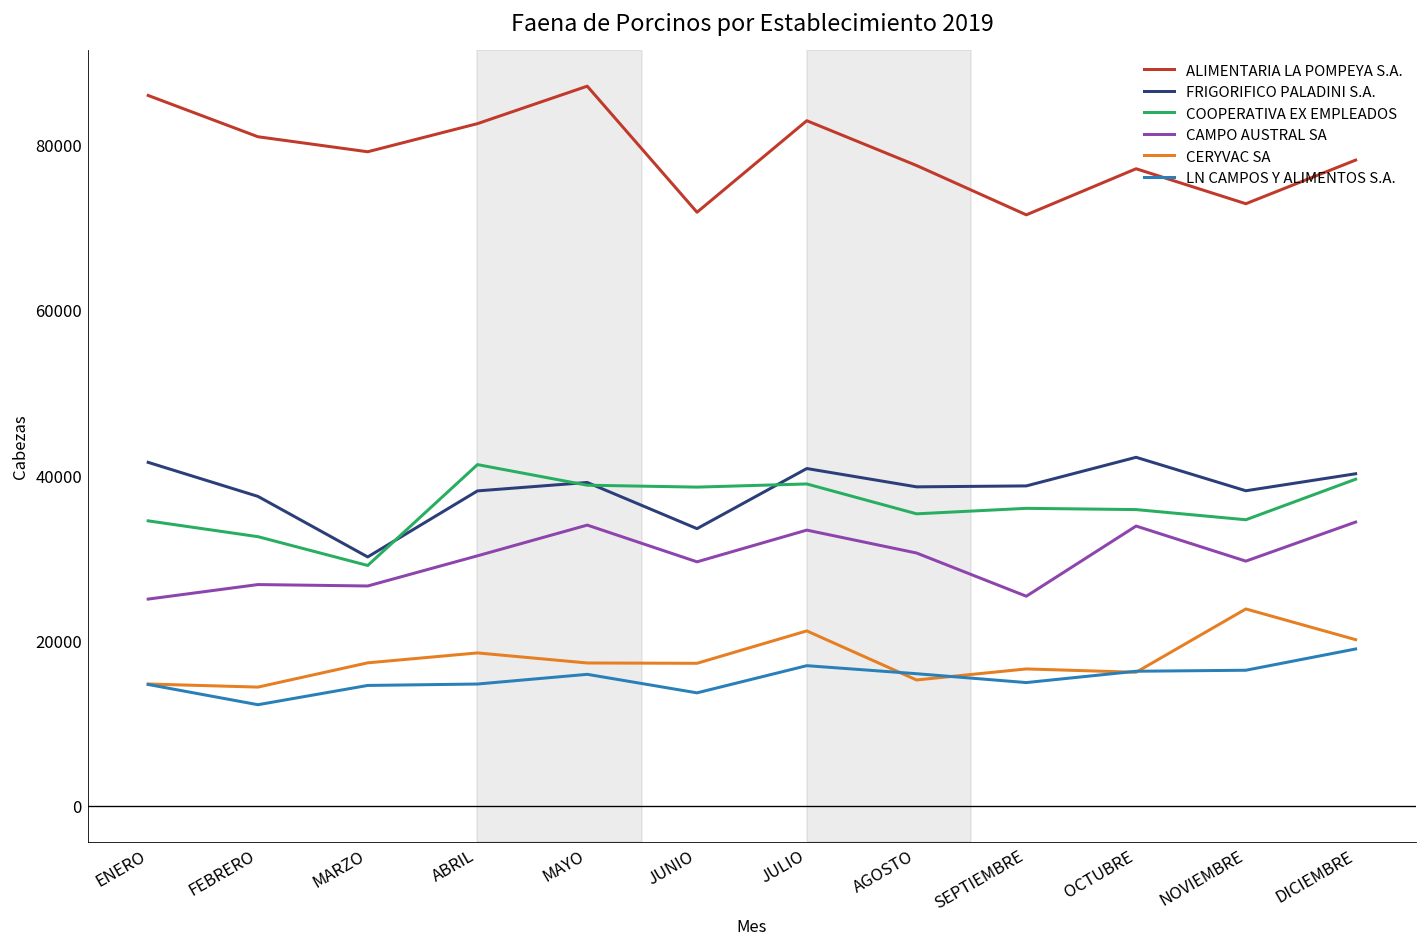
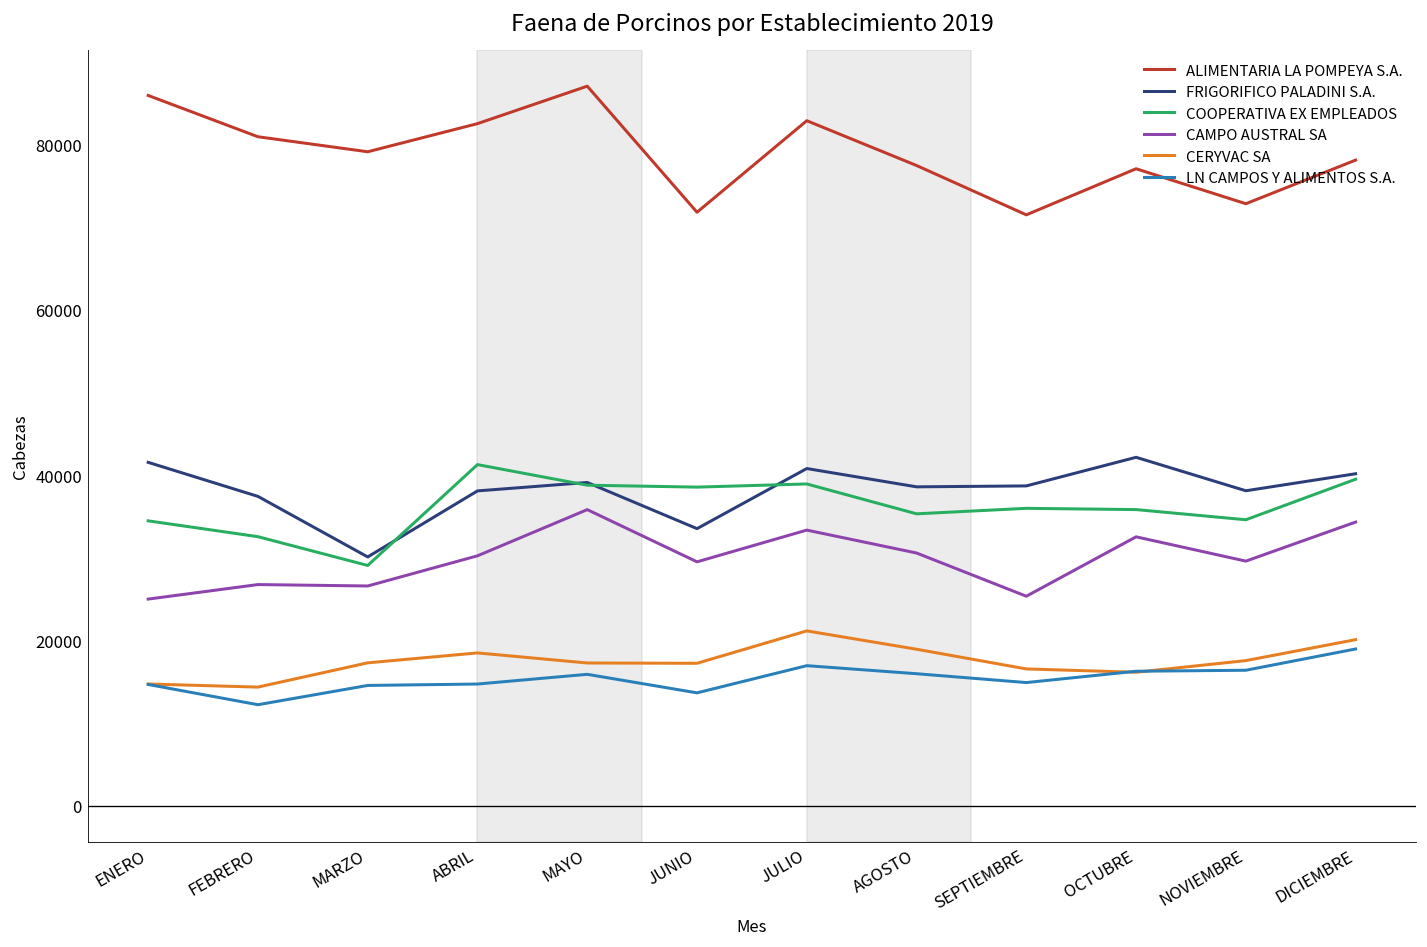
  {
    "ALIMENTARIA LA POMPEYA S.A.": {
      "ENERO": 86000,
      "FEBRERO": 81000,
      "MARZO": 79000,
      "ABRIL": 83000,
      "MAYO": 87000,
      "JUNIO": 72000,
      "JULIO": 83000,
      "AGOSTO": 77000,
      "SEPTIEMBRE": 72000,
      "OCTUBRE": 77000,
      "NOVIEMBRE": 73000,
      "DICIEMBRE": 78000
    },
    "FRIGORIFICO PALADINI S.A.": {
      "ENERO": 42000,
      "FEBRERO": 37000,
      "MARZO": 30000,
      "ABRIL": 38000,
      "JUNIO": 34000,
      "JULIO": 41000,
      "AGOSTO": 39000,
      "SEPTIEMBRE": 39000,
      "OCTUBRE": 42000,
      "NOVIEMBRE": 38000,
      "DICIEMBRE": 40000
    },
    "COOPERATIVA EX EMPLEADOS": {
      "ENERO": 34000,
      "FEBRERO": 33000,
      "MARZO": 29000,
      "ABRIL": 41000,
      "JUNIO": 39000,
      "JULIO": 39000,
      "AGOSTO": 35000,
      "SEPTIEMBRE": 36000,
      "OCTUBRE": 36000,
      "NOVIEMBRE": 35000,
      "DICIEMBRE": 40000
    },
    "CAMPO AUSTRAL SA": {
      "ENERO": 25000,
      "FEBRERO": 27000,
      "MARZO": 27000,
      "ABRIL": 30000,
-     "MAYO": 34000,
+     "MAYO": 36000,
      "JUNIO": 30000,
      "JULIO": 33000,
      "AGOSTO": 31000,
      "SEPTIEMBRE": 25000,
-     "OCTUBRE": 34000,
+     "OCTUBRE": 33000,
      "NOVIEMBRE": 30000,
      "DICIEMBRE": 34000
    },
    "CERYVAC SA": {
      "FEBRERO": 14000,
      "MARZO": 17000,
      "ABRIL": 18000,
      "MAYO": 17000,
      "JUNIO": 17000,
      "JULIO": 21000,
-     "AGOSTO": 15000,
+     "AGOSTO": 19000,
      "SEPTIEMBRE": 17000,
-     "NOVIEMBRE": 24000,
+     "NOVIEMBRE": 18000,
      "DICIEMBRE": 20000
    },
    "LN CAMPOS Y ALIMENTOS S.A.": {
      "FEBRERO": 12000,
      "MARZO": 15000,
      "ABRIL": 15000,
      "MAYO": 16000,
      "JUNIO": 14000,
      "JULIO": 17000,
      "AGOSTO": 16000,
      "SEPTIEMBRE": 15000,
      "NOVIEMBRE": 16000,
      "DICIEMBRE": 19000
    }
  }
